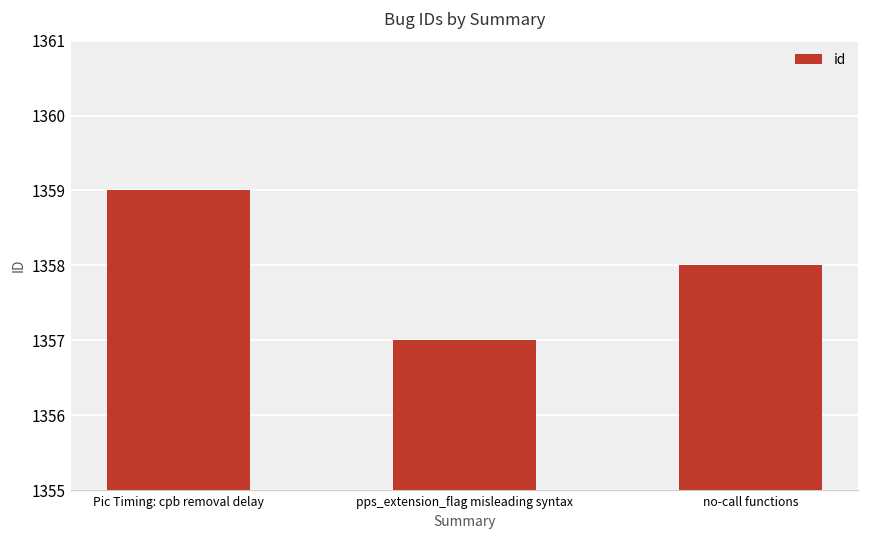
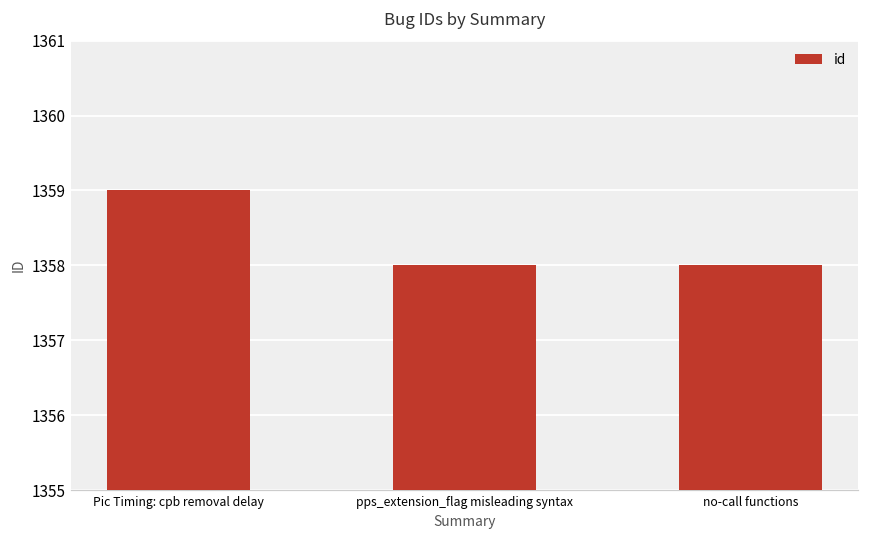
  {
    "Pic Timing: cpb removal delay": 1359,
-   "pps_extension_flag misleading syntax": 1357,
+   "pps_extension_flag misleading syntax": 1358,
    "no-call functions": 1358
  }
